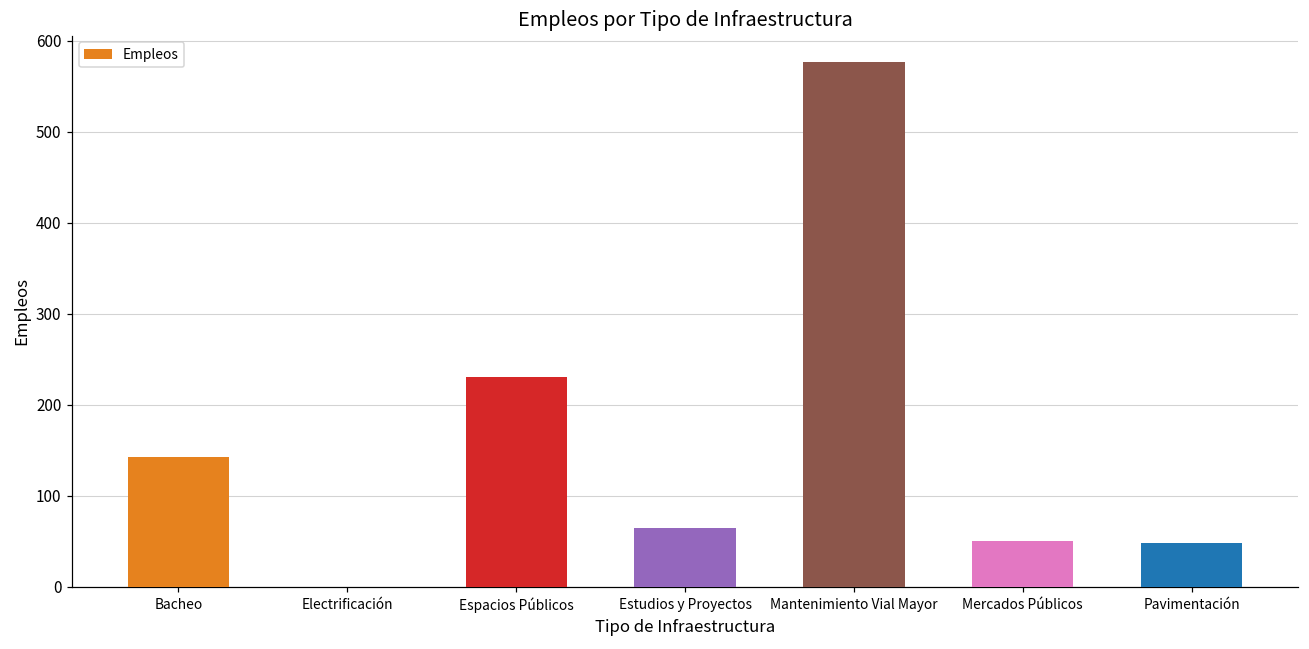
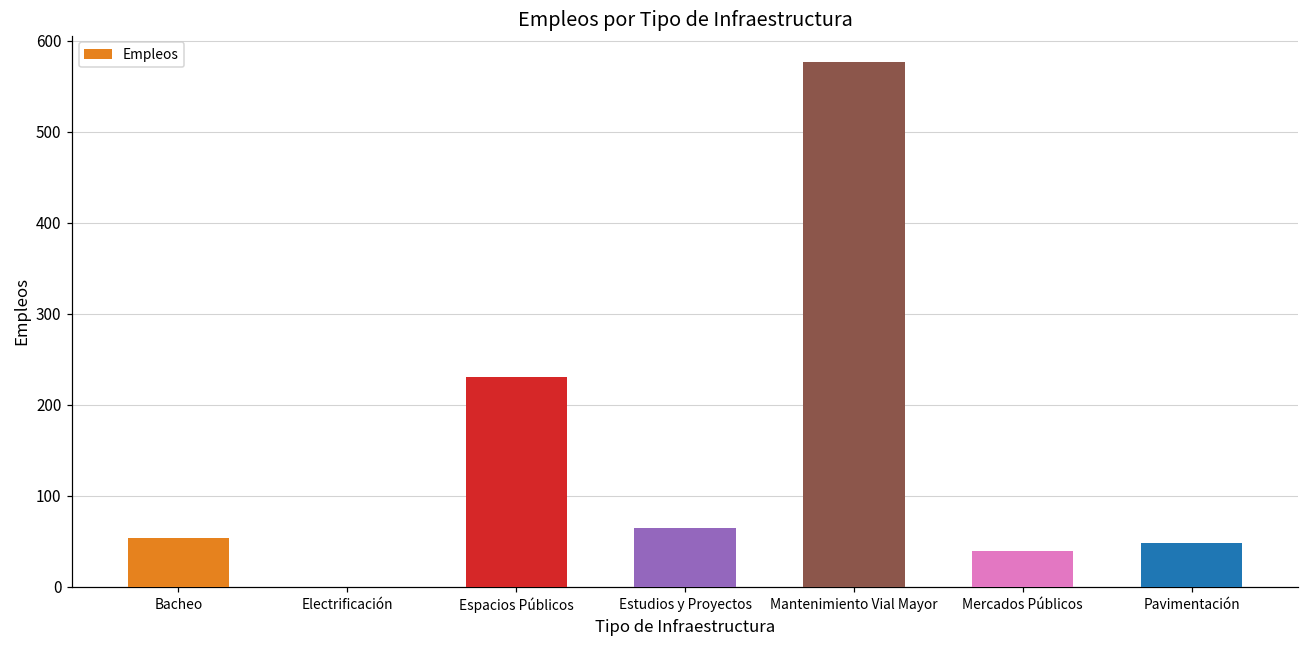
  {
-   "Bacheo": 140,
+   "Bacheo": 50,
    "Electrificación": 0,
    "Espacios Públicos": 230,
    "Estudios y Proyectos": 70,
    "Mantenimiento Vial Mayor": 580,
-   "Mercados Públicos": 50,
+   "Mercados Públicos": 40,
    "Pavimentación": 50
  }
